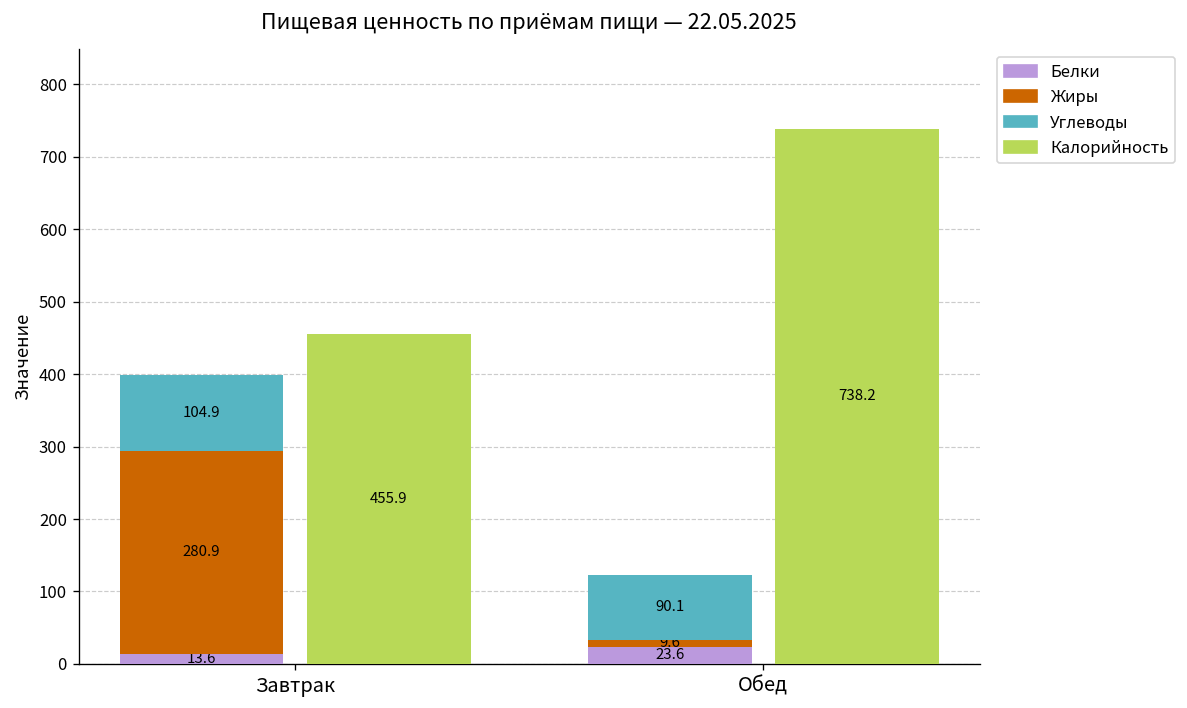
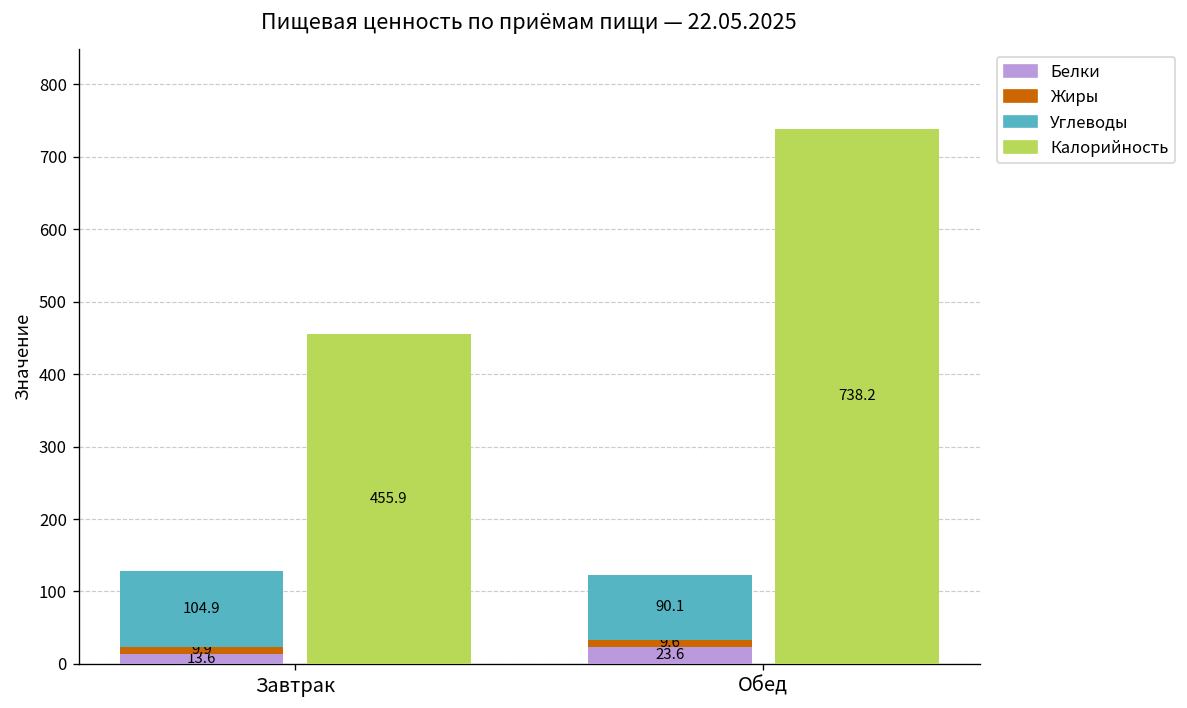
  {
    "Жиры": {
-     "Завтрак": 280.9
+     "Завтрак": 9.9
    },
    "Углеводы": {
      "Завтрак": 104.9,
      "Обед": 90.1
    },
    "Калорийность": {
      "Завтрак": 455.9,
      "Обед": 738.2
    }
  }
